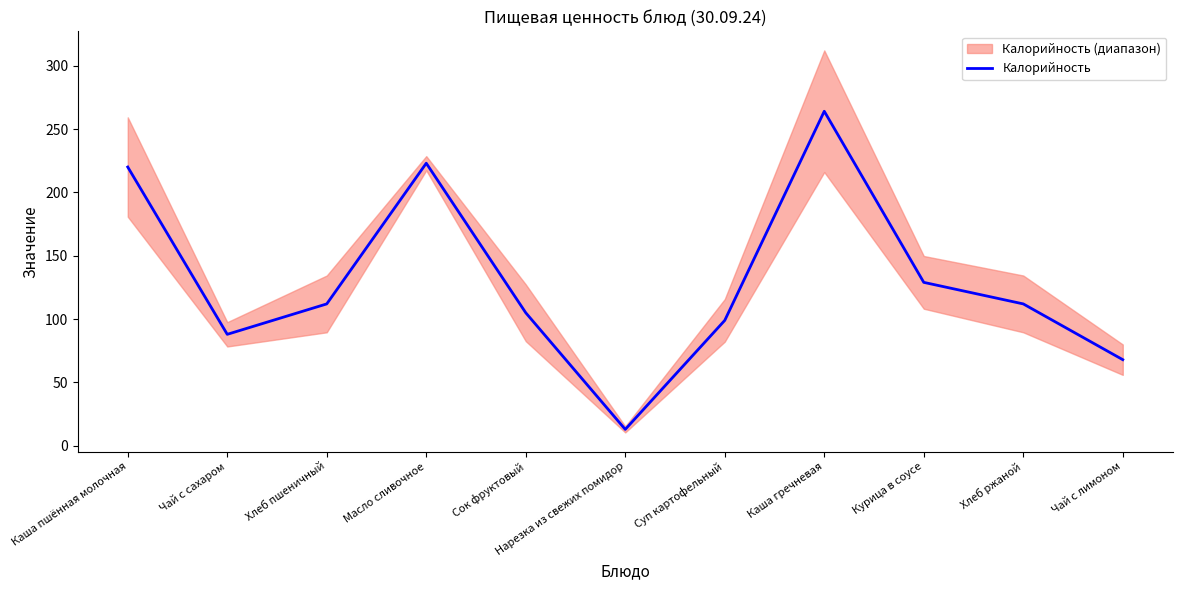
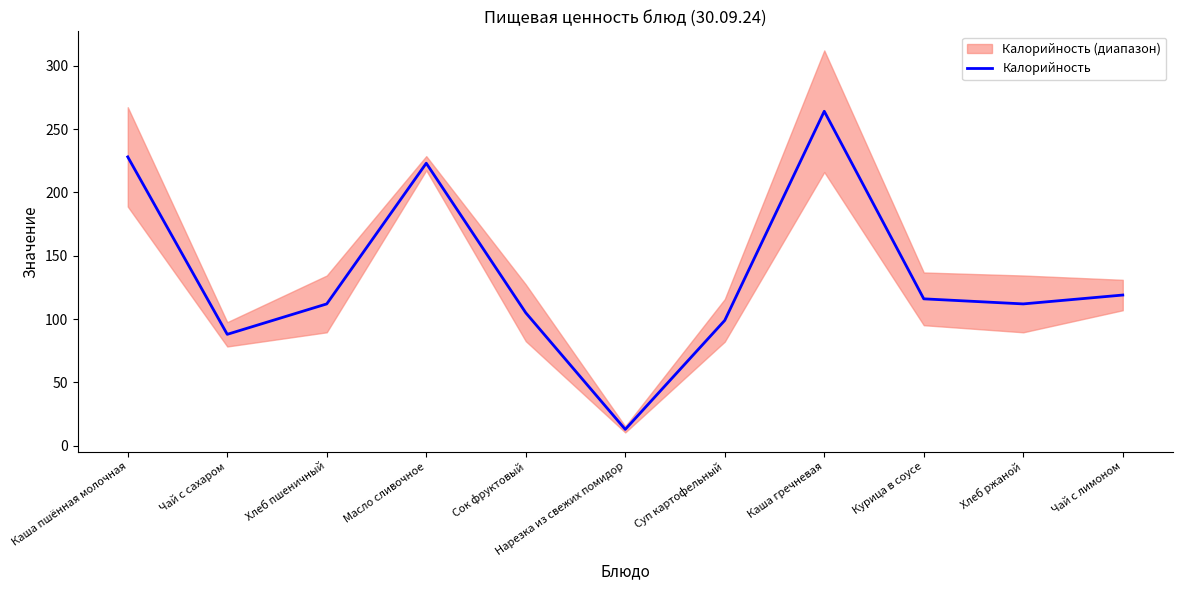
  {
    "Калорийность": {
-     "Каша пшённая молочная": 220,
+     "Каша пшённая молочная": 228,
      "Чай с сахаром": 88,
      "Хлеб пшеничный": 112,
      "Масло сливочное": 223,
      "Сок фруктовый": 105,
      "Нарезка из свежих помидор": 13,
      "Суп картофельный": 99,
      "Каша гречневая": 264,
-     "Курица в соусе": 129,
+     "Курица в соусе": 116,
      "Хлеб ржаной": 112,
-     "Чай с лимоном": 68
+     "Чай с лимоном": 119
    }
  }
